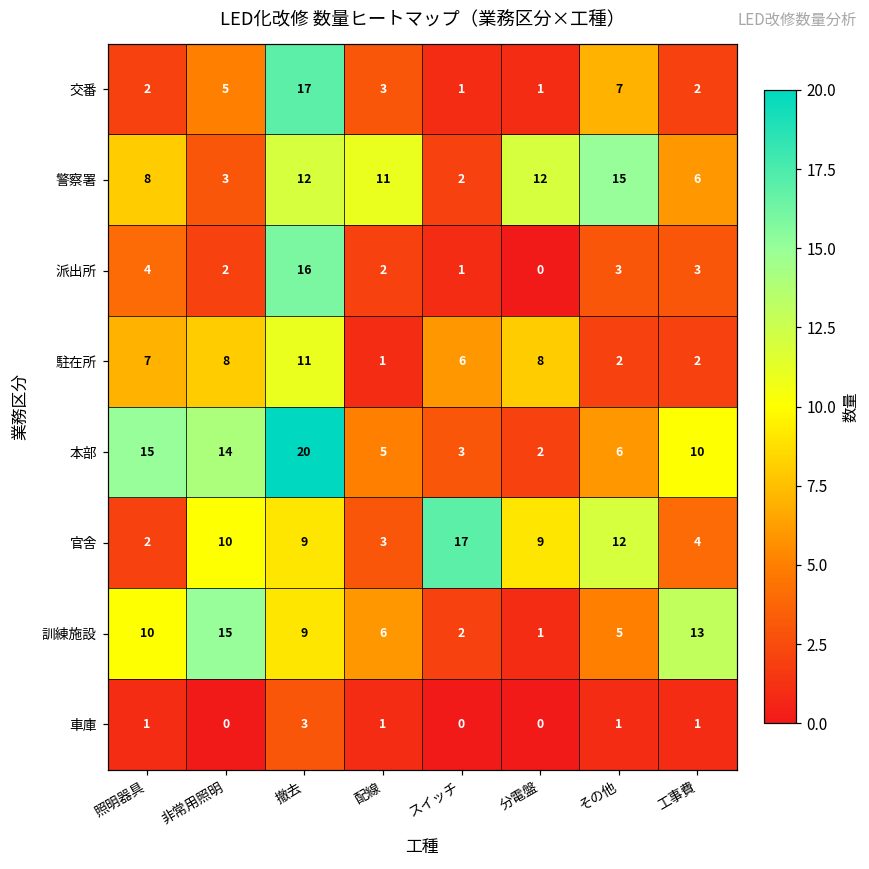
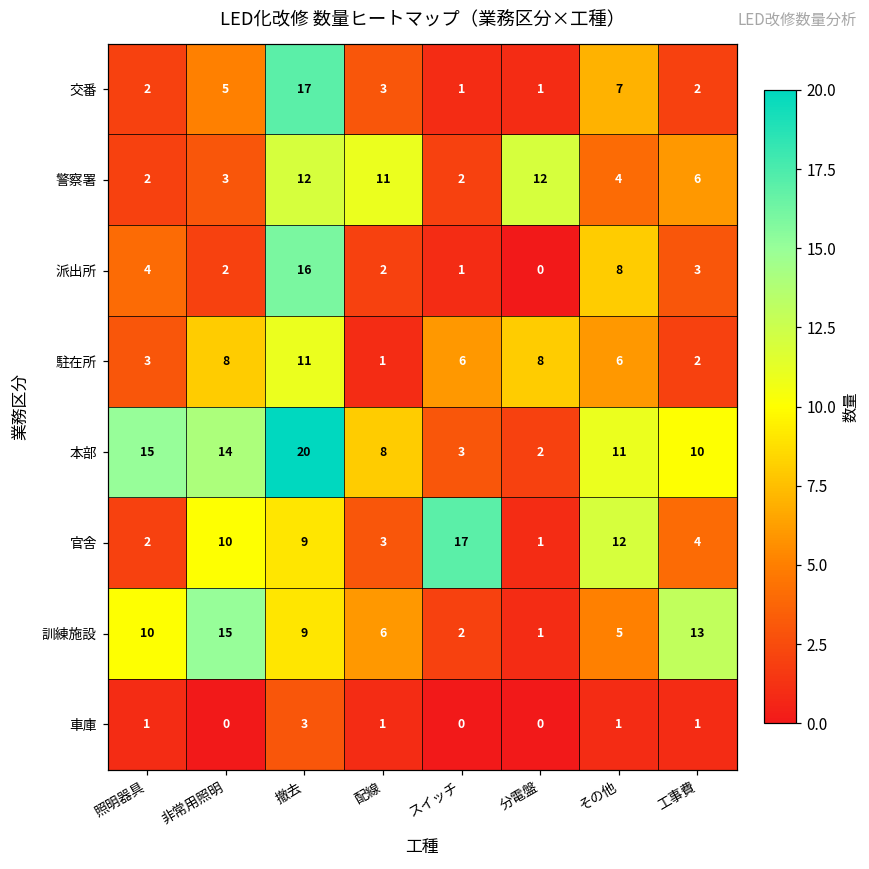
  {
    "交番": {
      "照明器具": 2,
      "非常用照明": 5,
      "撤去": 17,
      "配線": 3,
      "スイッチ": 1,
      "分電盤": 1,
      "その他": 7,
      "工事費": 2
    },
    "警察署": {
-     "照明器具": 8,
+     "照明器具": 2,
      "非常用照明": 3,
      "撤去": 12,
      "配線": 11,
      "スイッチ": 2,
      "分電盤": 12,
-     "その他": 15,
+     "その他": 4,
      "工事費": 6
    },
    "派出所": {
      "照明器具": 4,
      "非常用照明": 2,
      "撤去": 16,
      "配線": 2,
      "スイッチ": 1,
      "分電盤": 0,
-     "その他": 3,
+     "その他": 8,
      "工事費": 3
    },
    "駐在所": {
-     "照明器具": 7,
+     "照明器具": 3,
      "非常用照明": 8,
      "撤去": 11,
      "配線": 1,
      "スイッチ": 6,
      "分電盤": 8,
-     "その他": 2,
+     "その他": 6,
      "工事費": 2
    },
    "本部": {
      "照明器具": 15,
      "非常用照明": 14,
      "撤去": 20,
-     "配線": 5,
+     "配線": 8,
      "スイッチ": 3,
      "分電盤": 2,
-     "その他": 6,
+     "その他": 11,
      "工事費": 10
    },
    "官舎": {
      "照明器具": 2,
      "非常用照明": 10,
      "撤去": 9,
      "配線": 3,
      "スイッチ": 17,
-     "分電盤": 9,
+     "分電盤": 1,
      "その他": 12,
      "工事費": 4
    },
    "訓練施設": {
      "照明器具": 10,
      "非常用照明": 15,
      "撤去": 9,
      "配線": 6,
      "スイッチ": 2,
      "分電盤": 1,
      "その他": 5,
      "工事費": 13
    },
    "車庫": {
      "照明器具": 1,
      "非常用照明": 0,
      "撤去": 3,
      "配線": 1,
      "スイッチ": 0,
      "分電盤": 0,
      "その他": 1,
      "工事費": 1
    }
  }
